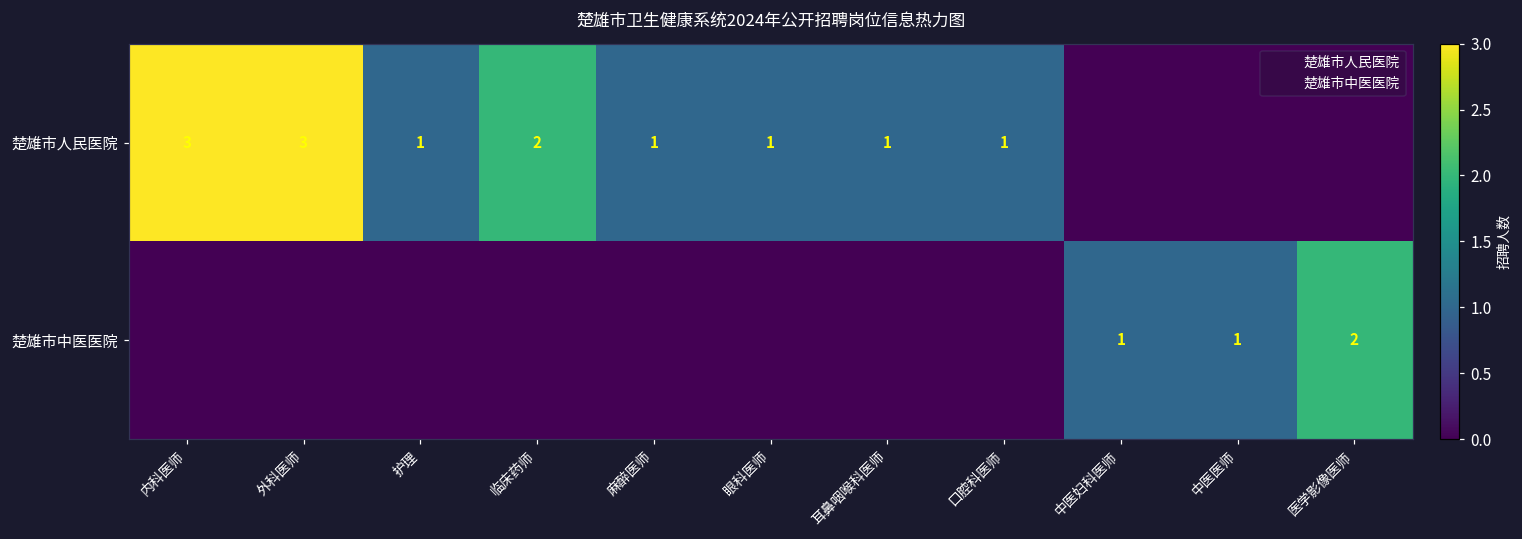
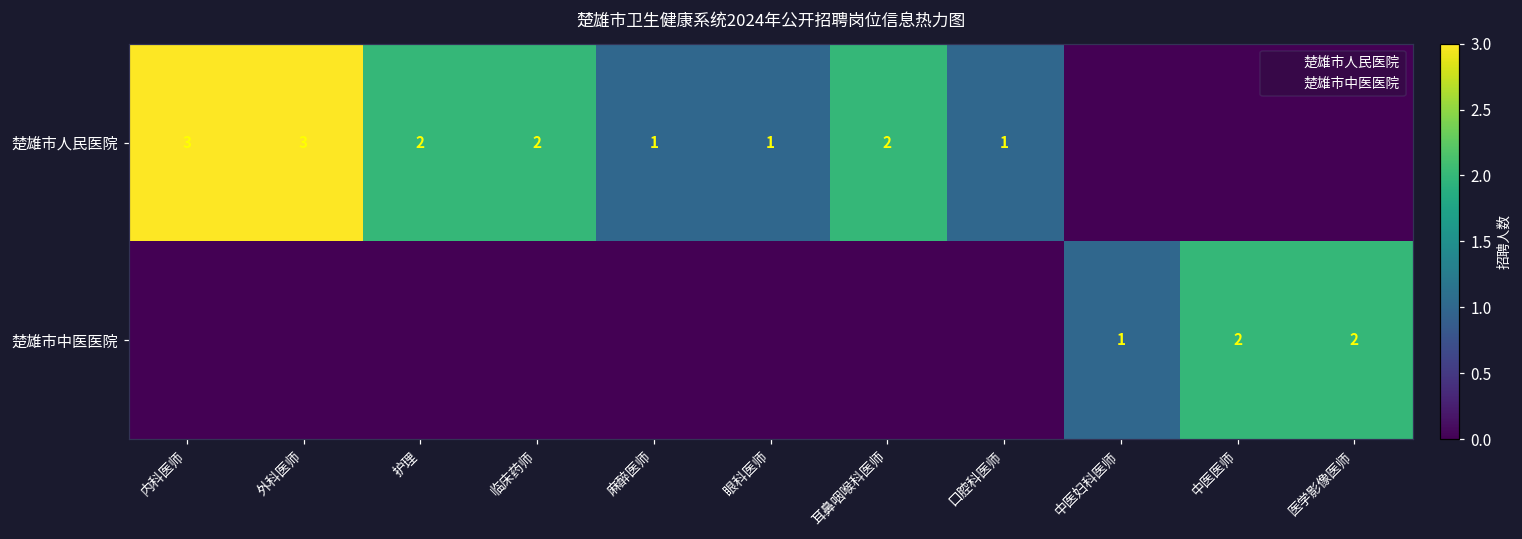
  {
    "楚雄市人民医院": {
-     "护理": 1,
-     "耳鼻咽喉科医师": 1
+     "护理": 2,
+     "耳鼻咽喉科医师": 2
    },
    "楚雄市中医医院": {
-     "中医医师": 1
+     "中医医师": 2
    }
  }
